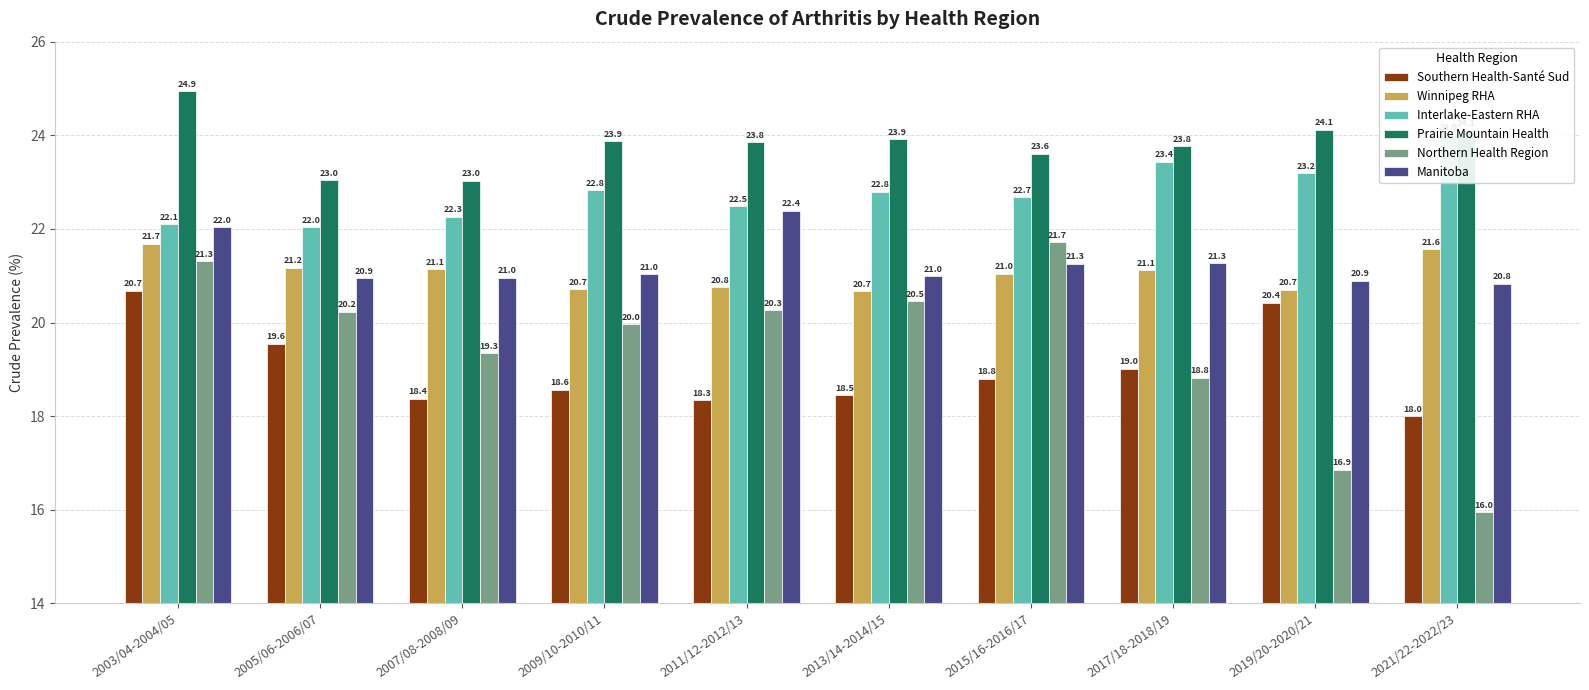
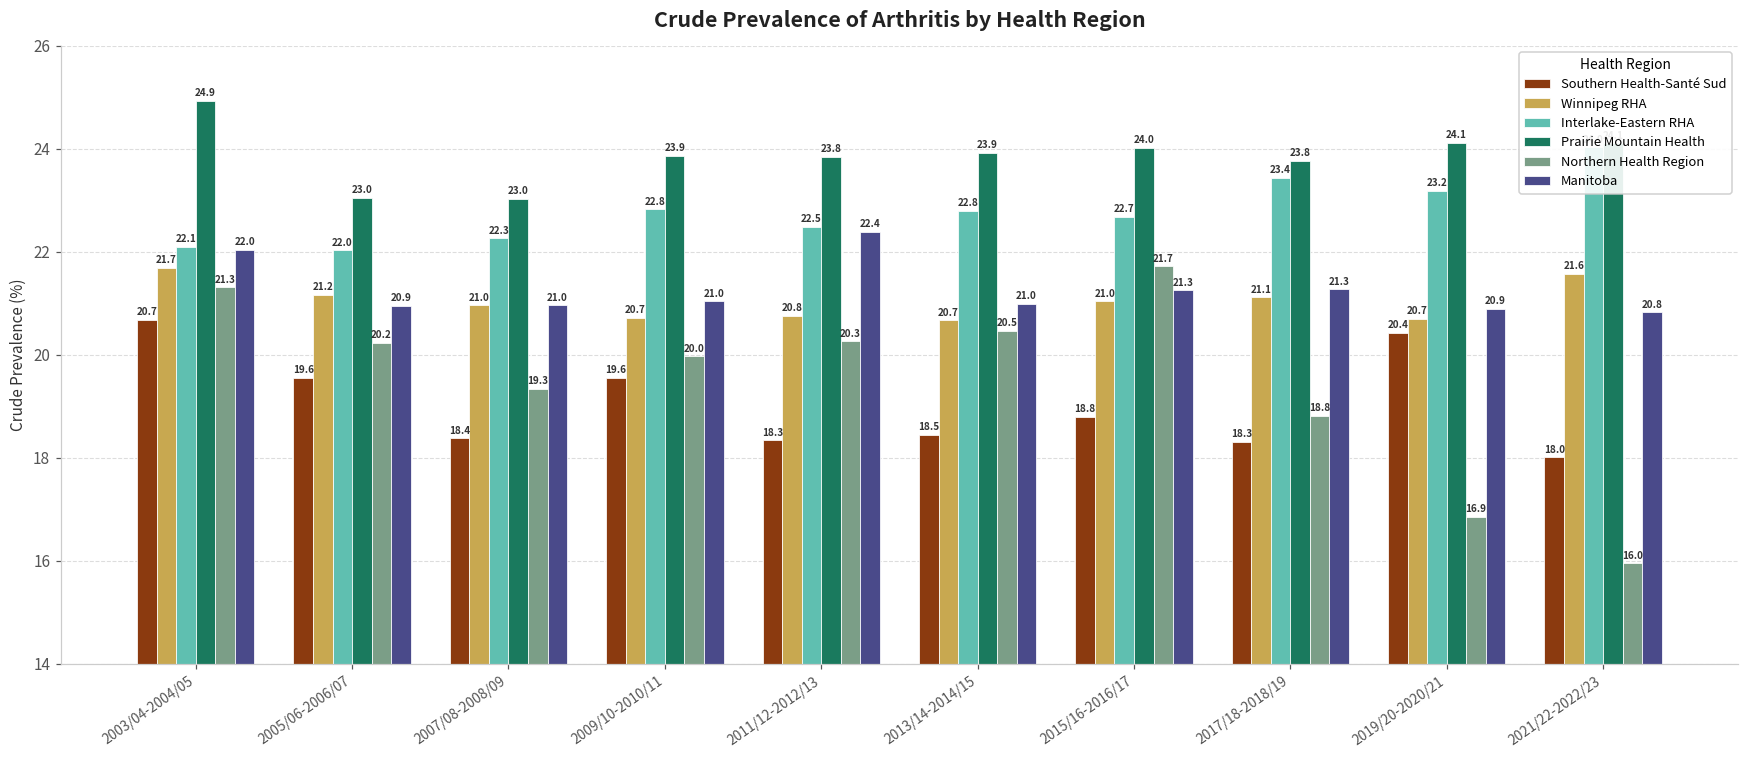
  {
    "Southern Health-Santé Sud": {
      "2003/04-2004/05": 20.7,
      "2005/06-2006/07": 19.6,
      "2007/08-2008/09": 18.4,
-     "2009/10-2010/11": 18.6,
+     "2009/10-2010/11": 19.6,
      "2011/12-2012/13": 18.3,
      "2013/14-2014/15": 18.5,
      "2015/16-2016/17": 18.8,
-     "2017/18-2018/19": 19.0,
+     "2017/18-2018/19": 18.3,
      "2019/20-2020/21": 20.4,
      "2021/22-2022/23": 18.0
    },
    "Winnipeg RHA": {
      "2003/04-2004/05": 21.7,
      "2005/06-2006/07": 21.2,
-     "2007/08-2008/09": 21.1,
+     "2007/08-2008/09": 21.0,
      "2009/10-2010/11": 20.7,
      "2011/12-2012/13": 20.8,
      "2013/14-2014/15": 20.7,
      "2015/16-2016/17": 21.0,
      "2017/18-2018/19": 21.1,
      "2019/20-2020/21": 20.7,
      "2021/22-2022/23": 21.6
    },
    "Prairie Mountain Health": {
      "2003/04-2004/05": 24.9,
      "2005/06-2006/07": 23.0,
      "2007/08-2008/09": 23.0,
      "2009/10-2010/11": 23.9,
      "2011/12-2012/13": 23.8,
      "2013/14-2014/15": 23.9,
-     "2015/16-2016/17": 23.6,
+     "2015/16-2016/17": 24.0,
      "2017/18-2018/19": 23.8,
      "2019/20-2020/21": 24.1
    },
    "Manitoba": {
      "2003/04-2004/05": 22.0,
      "2005/06-2006/07": 20.9,
      "2007/08-2008/09": 21.0,
      "2009/10-2010/11": 21.0,
      "2011/12-2012/13": 22.4,
      "2013/14-2014/15": 21.0,
      "2015/16-2016/17": 21.3,
      "2017/18-2018/19": 21.3,
      "2019/20-2020/21": 20.9,
      "2021/22-2022/23": 20.8
    }
  }
